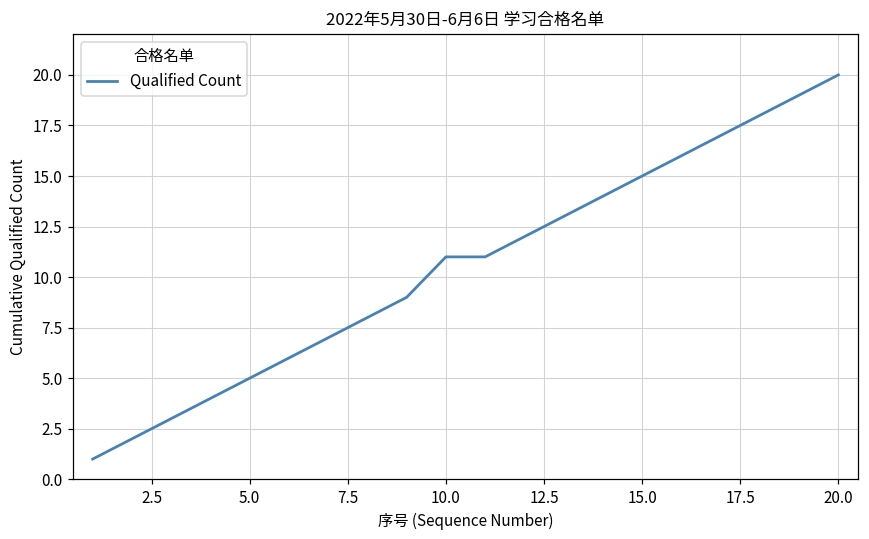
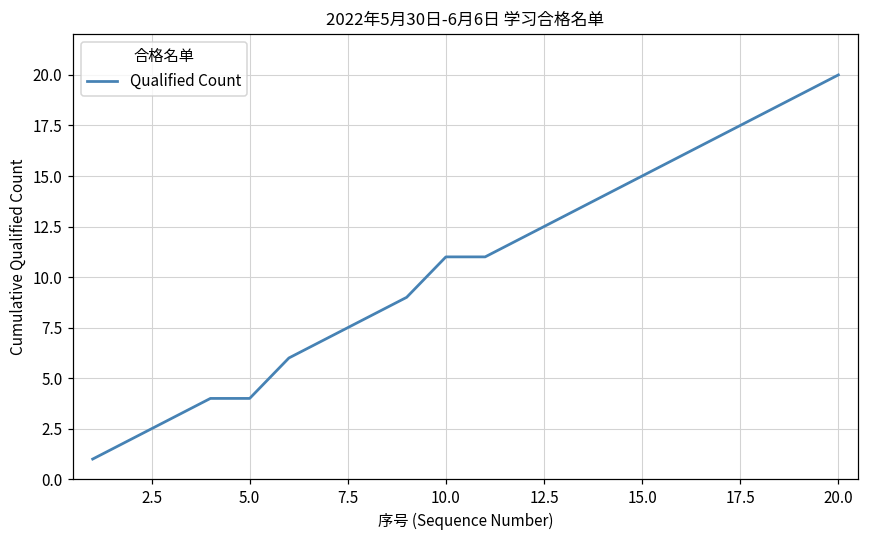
  {
-   "5.0": 5,
+   "5.0": 4,
    "10.0": 11,
    "15.0": 15,
    "20.0": 20
  }
